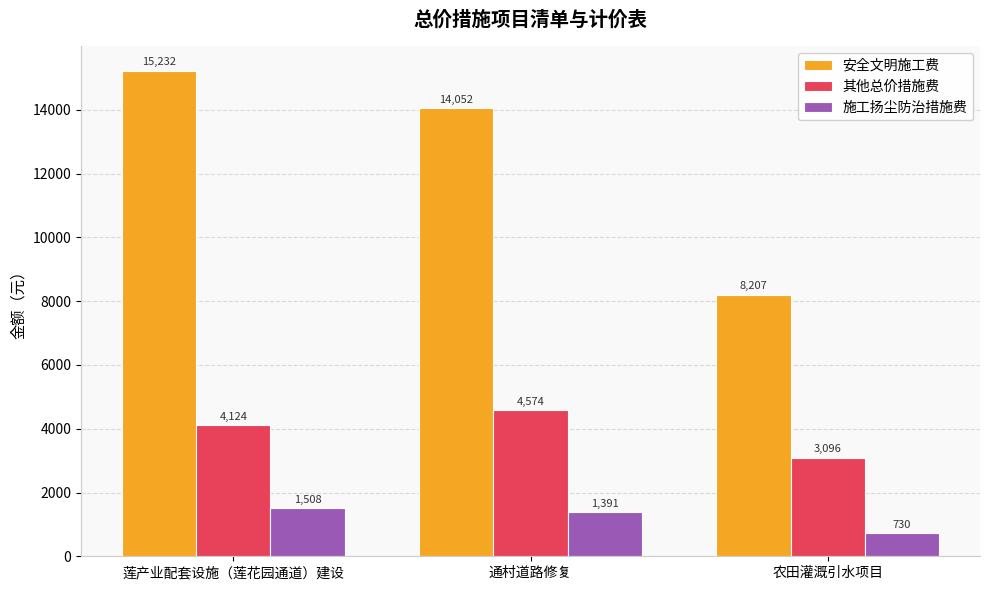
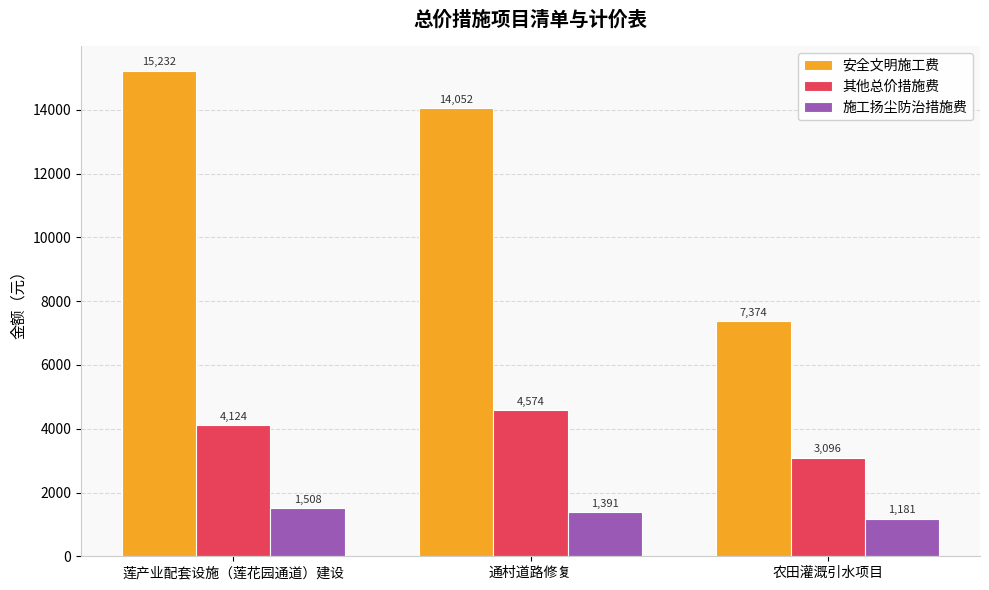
  {
    "安全文明施工费": {
      "莲产业配套设施（莲花园通道）建设": "15,232",
      "通村道路修复": "14,052",
-     "农田灌溉引水项目": "8,207"
+     "农田灌溉引水项目": "7,374"
    },
    "其他总价措施费": {
      "莲产业配套设施（莲花园通道）建设": "4,124",
      "通村道路修复": "4,574",
      "农田灌溉引水项目": "3,096"
    },
    "施工扬尘防治措施费": {
      "莲产业配套设施（莲花园通道）建设": "1,508",
      "通村道路修复": "1,391",
-     "农田灌溉引水项目": "730"
+     "农田灌溉引水项目": "1,181"
    }
  }
